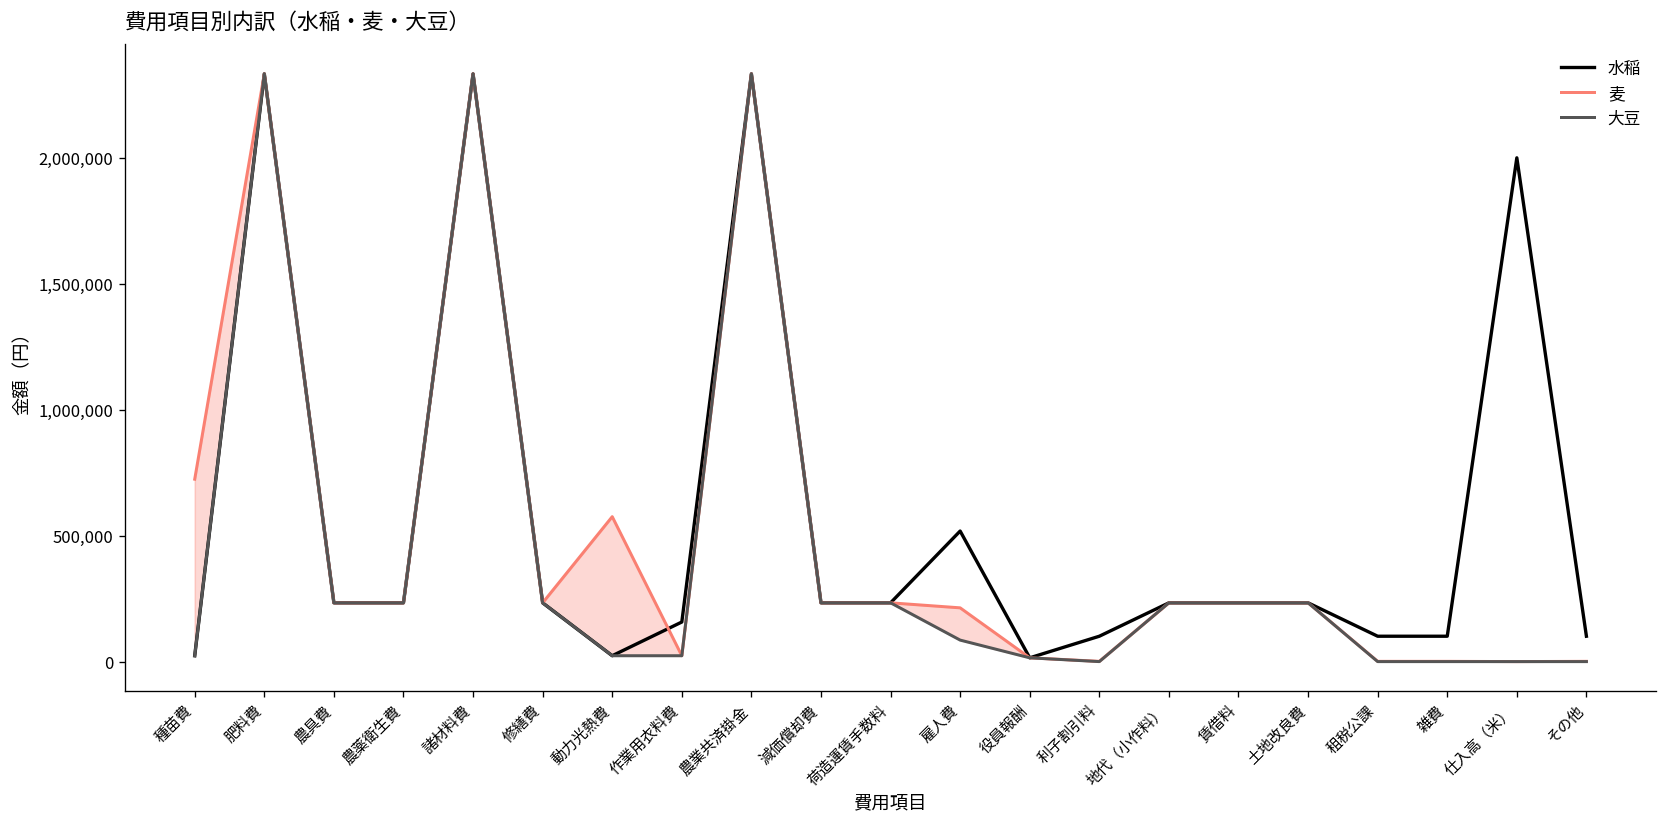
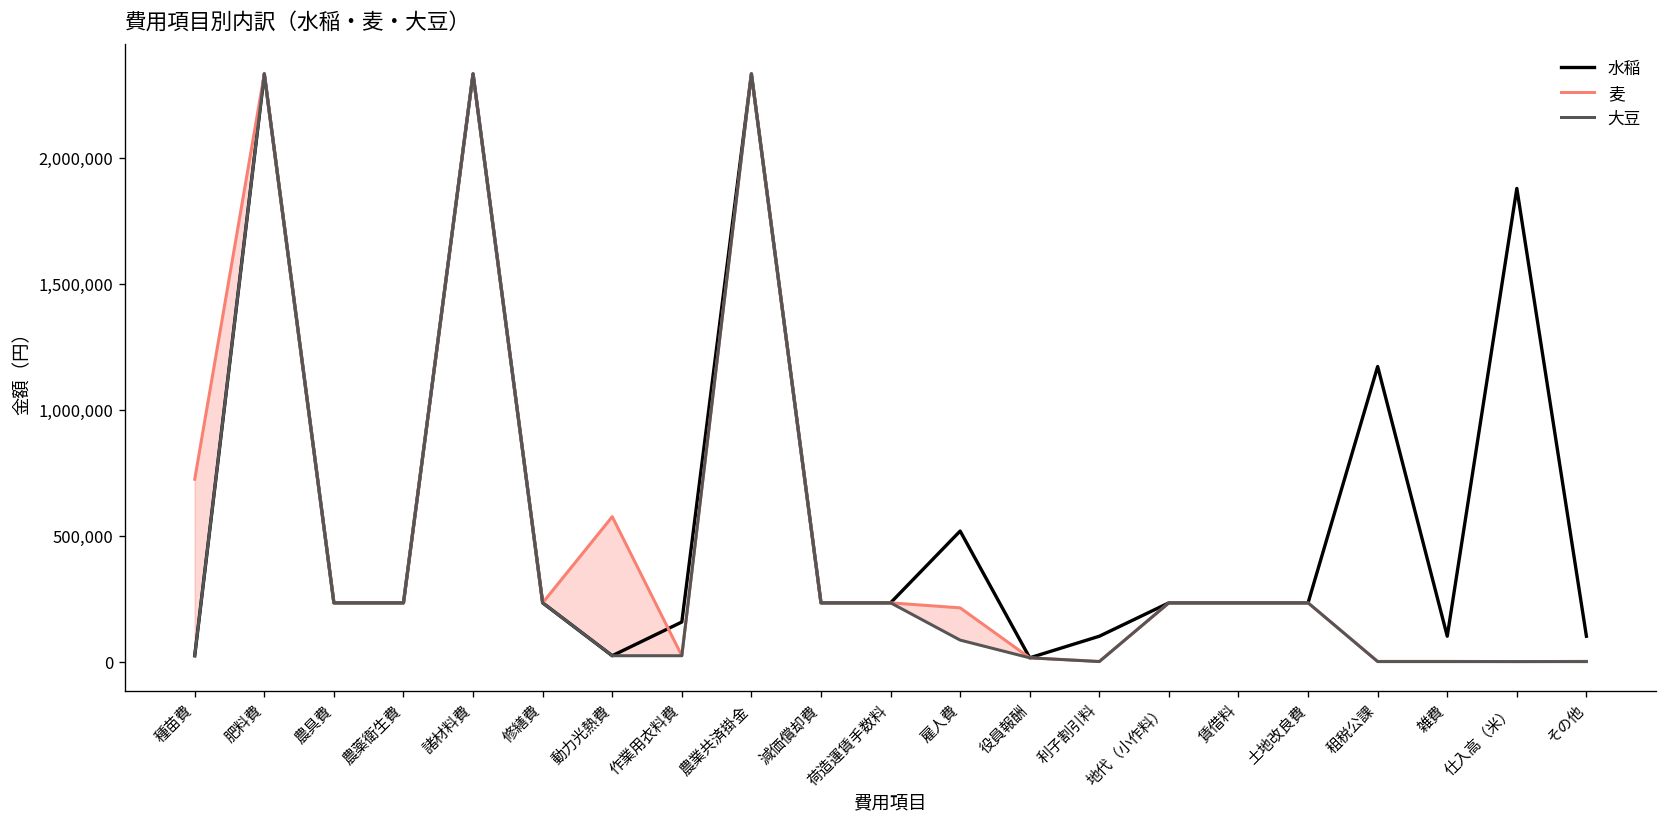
  {
    "水稲": {
      "作業用衣料費": "160,000",
      "雇人費": "520,000",
      "利子割引料": "100,000",
-     "租税公課": "100,000",
+     "租税公課": "1,170,000",
      "雑費": "100,000",
-     "仕入高（米）": "2,000,000",
+     "仕入高（米）": "1,880,000",
      "その他": "100,000"
    },
    "麦": {
      "種苗費": "720,000",
      "動力光熱費": "580,000",
      "雇人費": "210,000"
    },
    "大豆": {
      "雇人費": "90,000"
    }
  }
